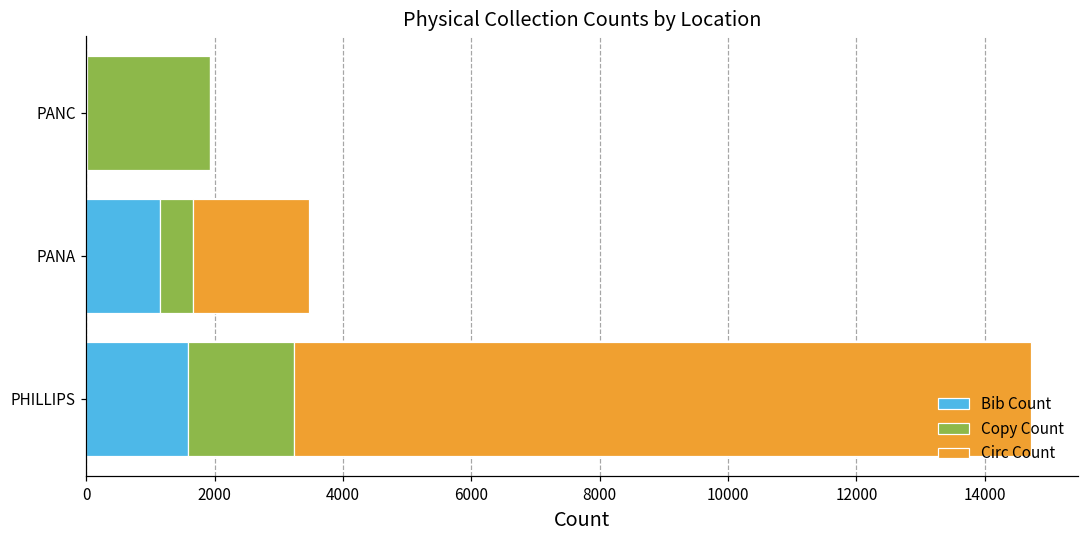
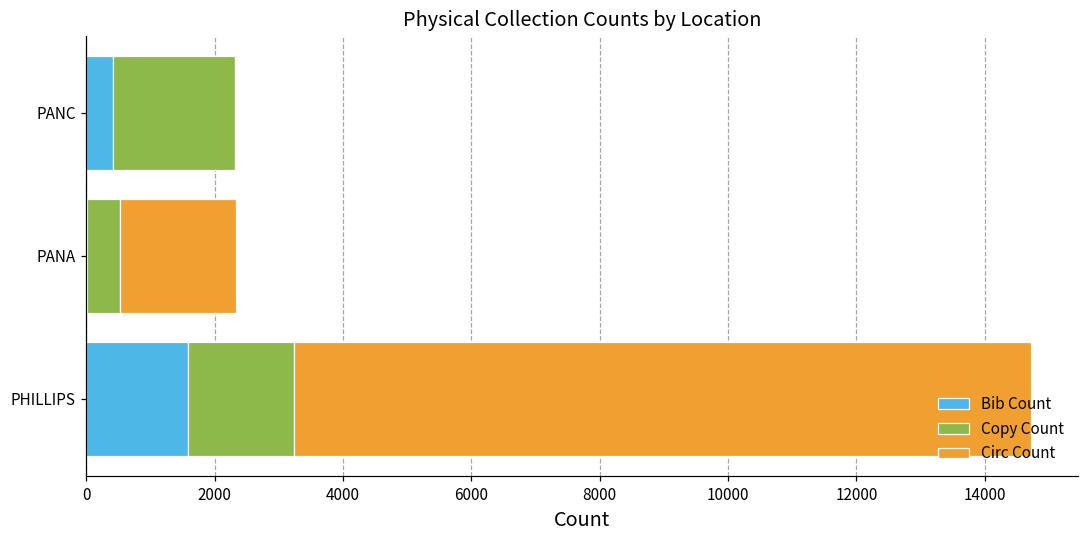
  {
    "Bib Count": {
-     "PANC": 0,
-     "PANA": 1200,
+     "PANC": 400,
+     "PANA": 0,
      "PHILLIPS": 1600
    },
    "Copy Count": {
      "PANC": 1900,
      "PANA": 500,
      "PHILLIPS": 1600
    },
    "Circ Count": {
      "PANA": 1800,
      "PHILLIPS": 11500
    }
  }
